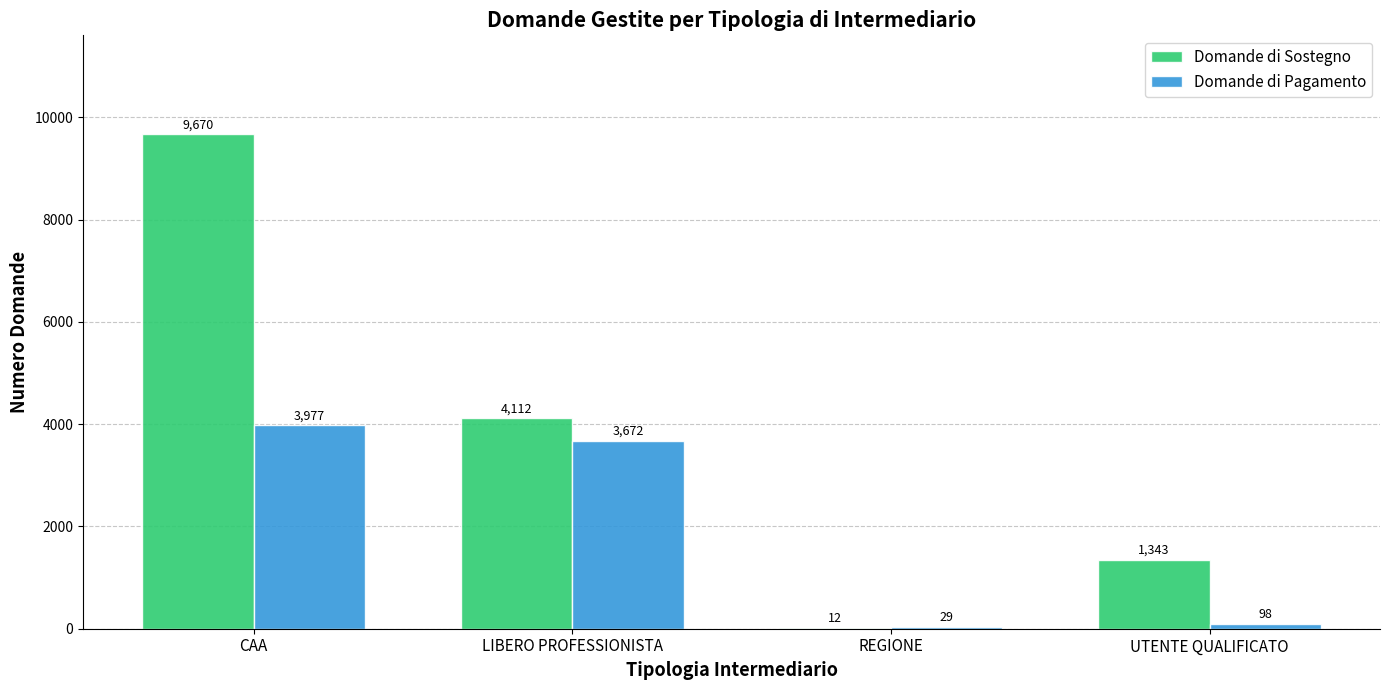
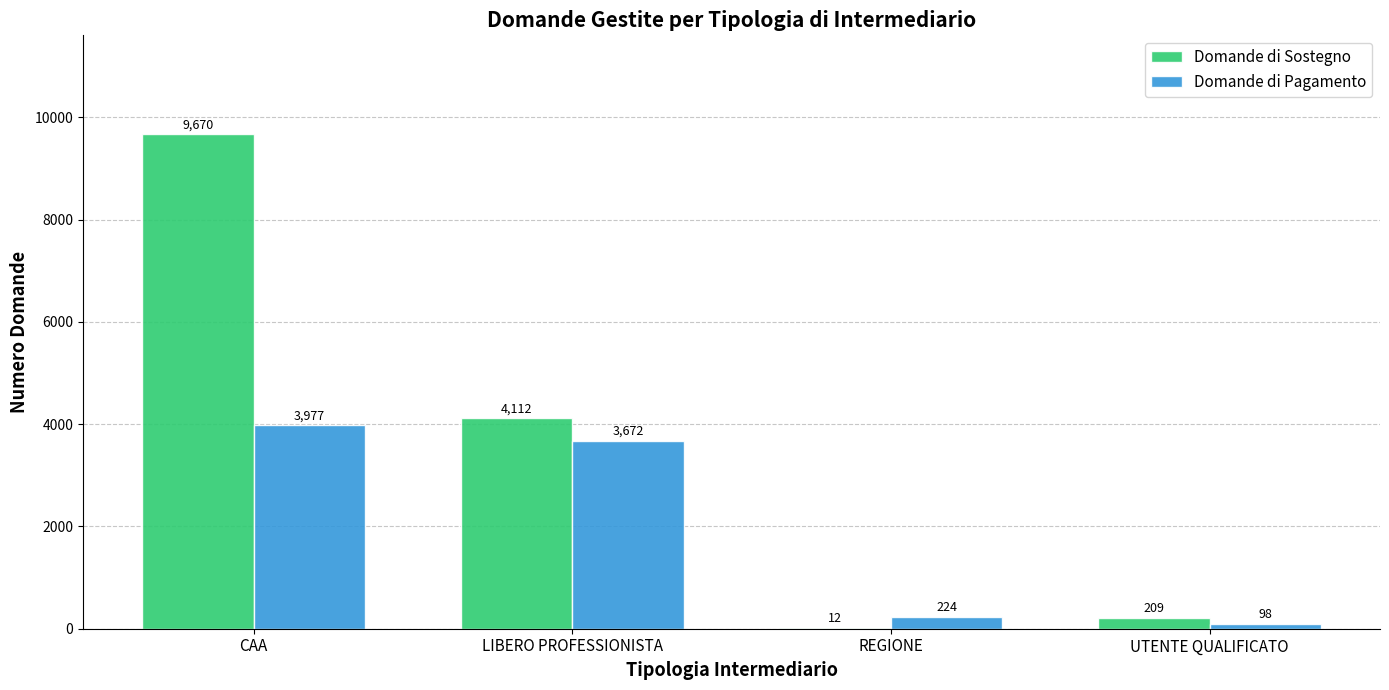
  {
    "Domande di Sostegno": {
      "CAA": "9,670",
      "LIBERO PROFESSIONISTA": "4,112",
      "REGIONE": "12",
-     "UTENTE QUALIFICATO": "1,343"
+     "UTENTE QUALIFICATO": "209"
    },
    "Domande di Pagamento": {
      "CAA": "3,977",
      "LIBERO PROFESSIONISTA": "3,672",
-     "REGIONE": "29",
+     "REGIONE": "224",
      "UTENTE QUALIFICATO": "98"
    }
  }
